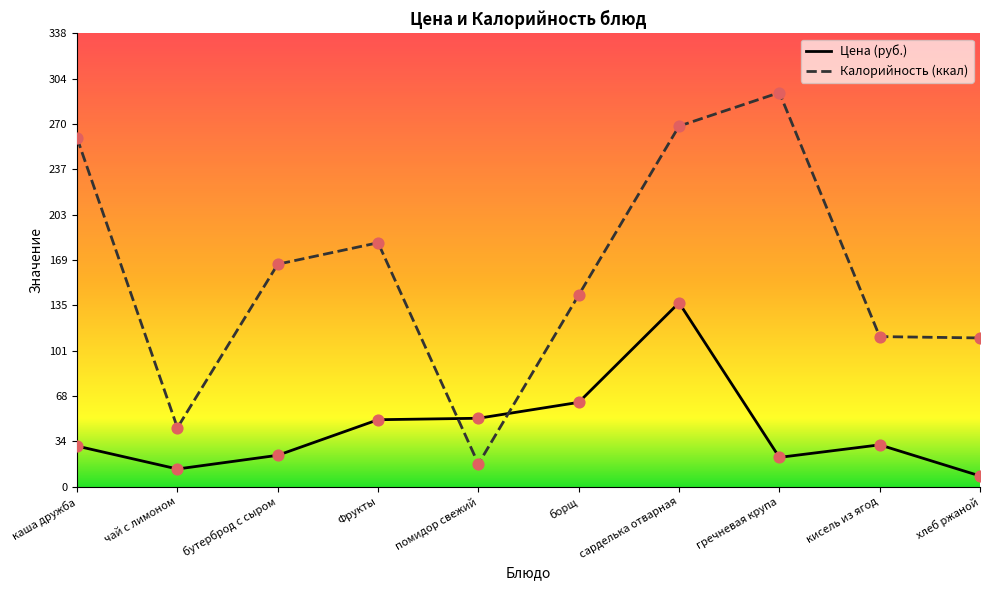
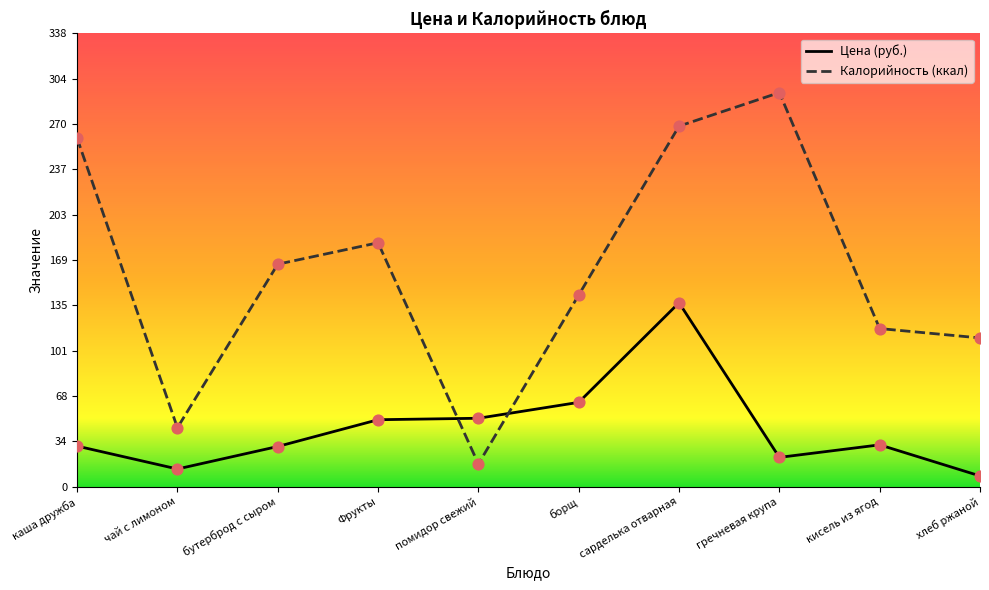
  {
    "Цена (руб.)": {
      "каша дружба": 30,
      "чай с лимоном": 13,
-     "бутерброд с сыром": 23,
+     "бутерброд с сыром": 30,
      "Фрукты": 50,
      "помидор свежий": 51,
      "борщ": 63,
      "сарделька отварная": 137,
      "гречневая крупа": 22,
      "кисель из ягод": 31,
      "хлеб ржаной": 8
    },
    "Калорийность (ккал)": {
      "каша дружба": 260,
      "чай с лимоном": 44,
      "бутерброд с сыром": 166,
      "Фрукты": 182,
      "помидор свежий": 17,
      "борщ": 143,
      "сарделька отварная": 269,
      "гречневая крупа": 294,
-     "кисель из ягод": 112,
+     "кисель из ягод": 118,
      "хлеб ржаной": 111
    }
  }
